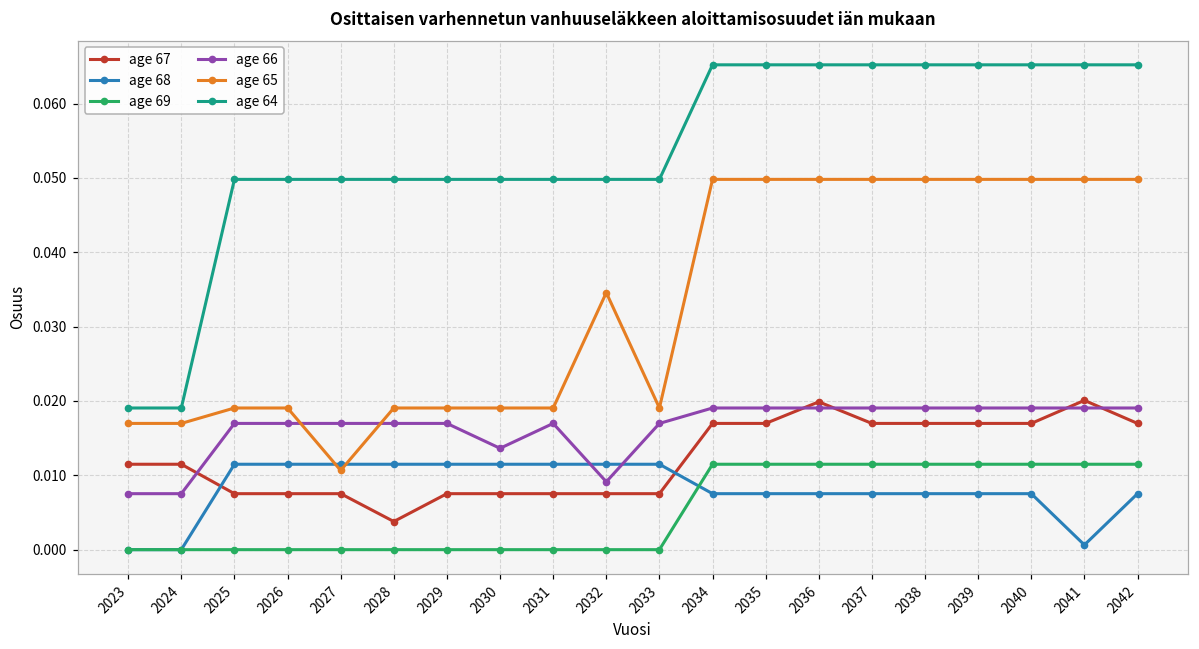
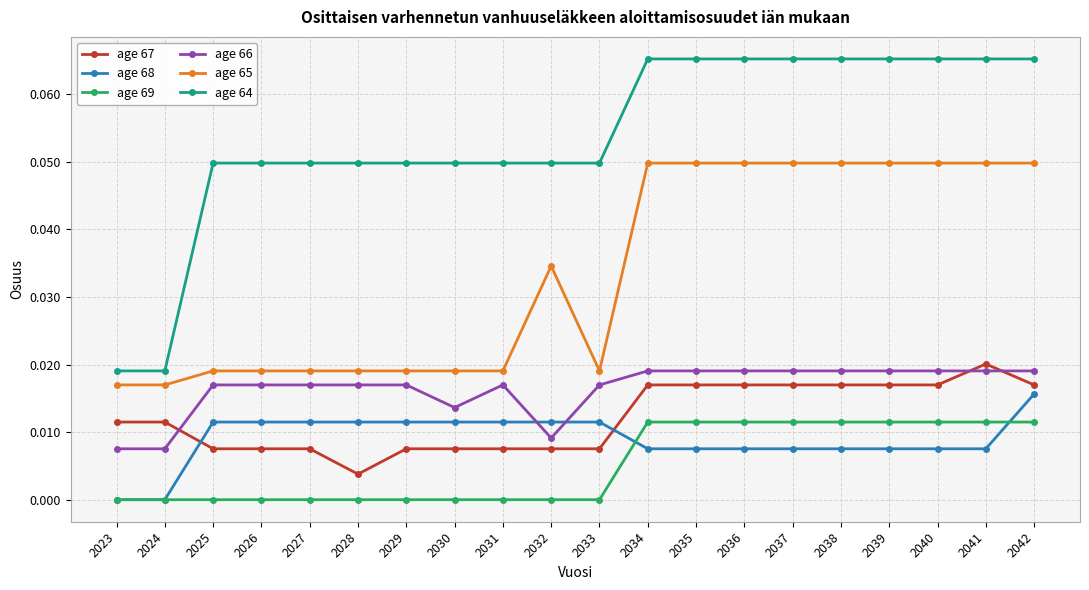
  {
    "age 67": {
      "2023": 0.011,
      "2024": 0.011,
      "2025": 0.008,
      "2026": 0.008,
      "2027": 0.008,
      "2028": 0.004,
      "2029": 0.008,
      "2030": 0.008,
      "2031": 0.008,
      "2032": 0.008,
      "2033": 0.008,
      "2034": 0.017,
      "2035": 0.017,
-     "2036": 0.020,
+     "2036": 0.017,
      "2037": 0.017,
      "2038": 0.017,
      "2039": 0.017,
      "2040": 0.017,
      "2041": 0.020,
      "2042": 0.017
    },
    "age 68": {
      "2025": 0.011,
      "2026": 0.011,
      "2027": 0.011,
      "2028": 0.011,
      "2029": 0.011,
      "2030": 0.011,
      "2031": 0.011,
      "2032": 0.011,
      "2033": 0.011,
      "2034": 0.008,
      "2035": 0.008,
      "2036": 0.008,
      "2037": 0.008,
      "2038": 0.008,
      "2039": 0.008,
      "2040": 0.008,
-     "2041": 0.001,
-     "2042": 0.008
+     "2041": 0.008,
+     "2042": 0.016
    },
    "age 66": {
      "2023": 0.008,
      "2024": 0.008,
      "2025": 0.017,
      "2026": 0.017,
      "2027": 0.017,
      "2028": 0.017,
      "2029": 0.017,
      "2030": 0.014,
      "2031": 0.017,
      "2032": 0.009,
      "2033": 0.017,
      "2034": 0.019,
      "2035": 0.019,
      "2036": 0.019,
      "2037": 0.019,
      "2038": 0.019,
      "2039": 0.019,
      "2040": 0.019,
      "2041": 0.019,
      "2042": 0.019
    },
    "age 65": {
      "2023": 0.017,
      "2024": 0.017,
      "2025": 0.019,
      "2026": 0.019,
-     "2027": 0.011,
+     "2027": 0.019,
      "2028": 0.019,
      "2029": 0.019,
      "2030": 0.019,
      "2031": 0.019,
      "2032": 0.035,
      "2033": 0.019,
      "2034": 0.050,
      "2035": 0.050,
      "2036": 0.050,
      "2037": 0.050,
      "2038": 0.050,
      "2039": 0.050,
      "2040": 0.050,
      "2041": 0.050,
      "2042": 0.050
    }
  }
